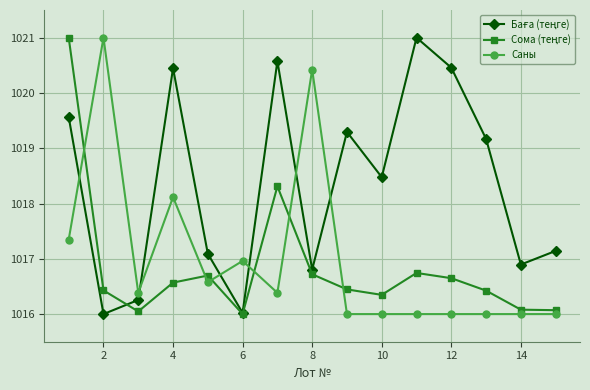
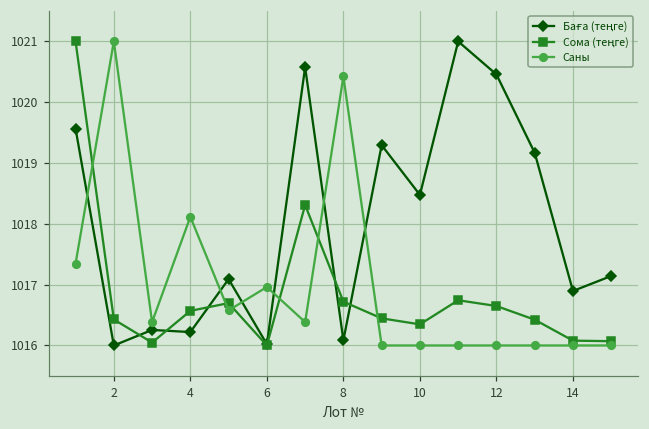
  {
    "Баға (теңге)": {
      "2": 1016.0,
-     "4": 1020.4,
-     "8": 1016.8,
+     "4": 1016.2,
+     "8": 1016.1,
      "10": 1018.5,
      "12": 1020.5,
      "14": 1016.9
    }
  }
